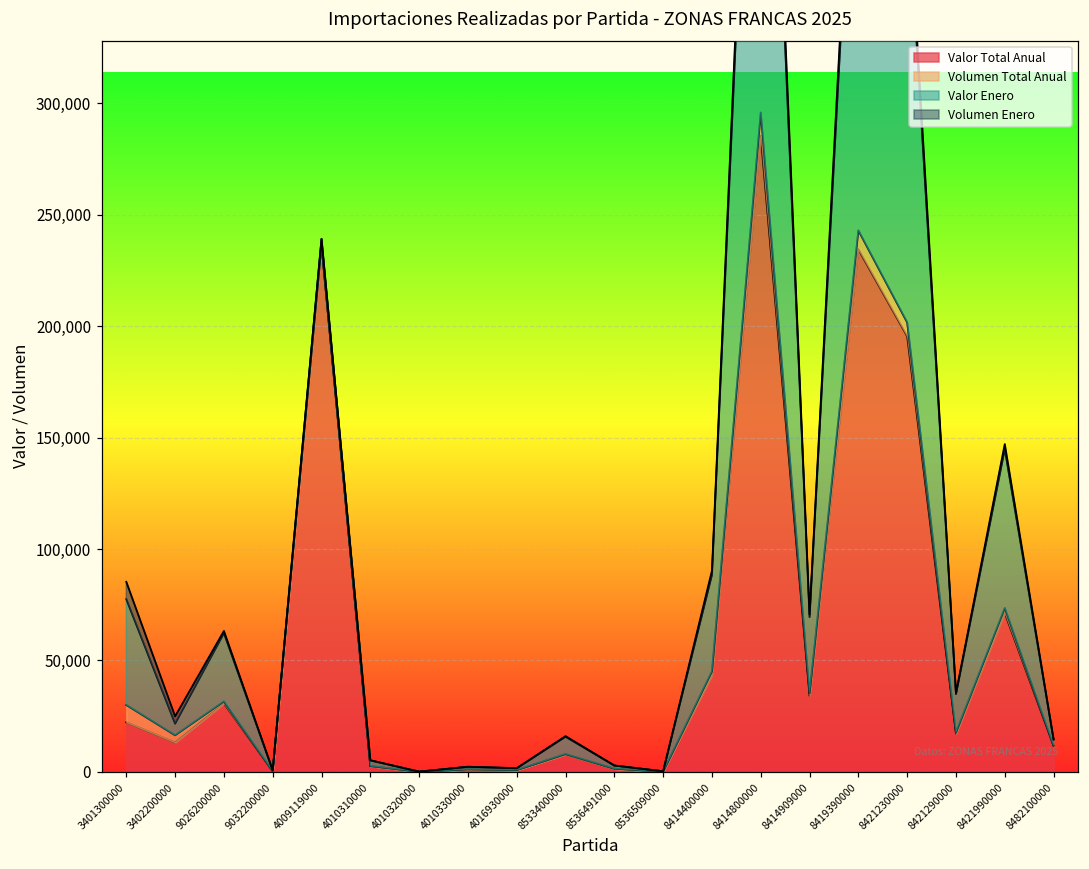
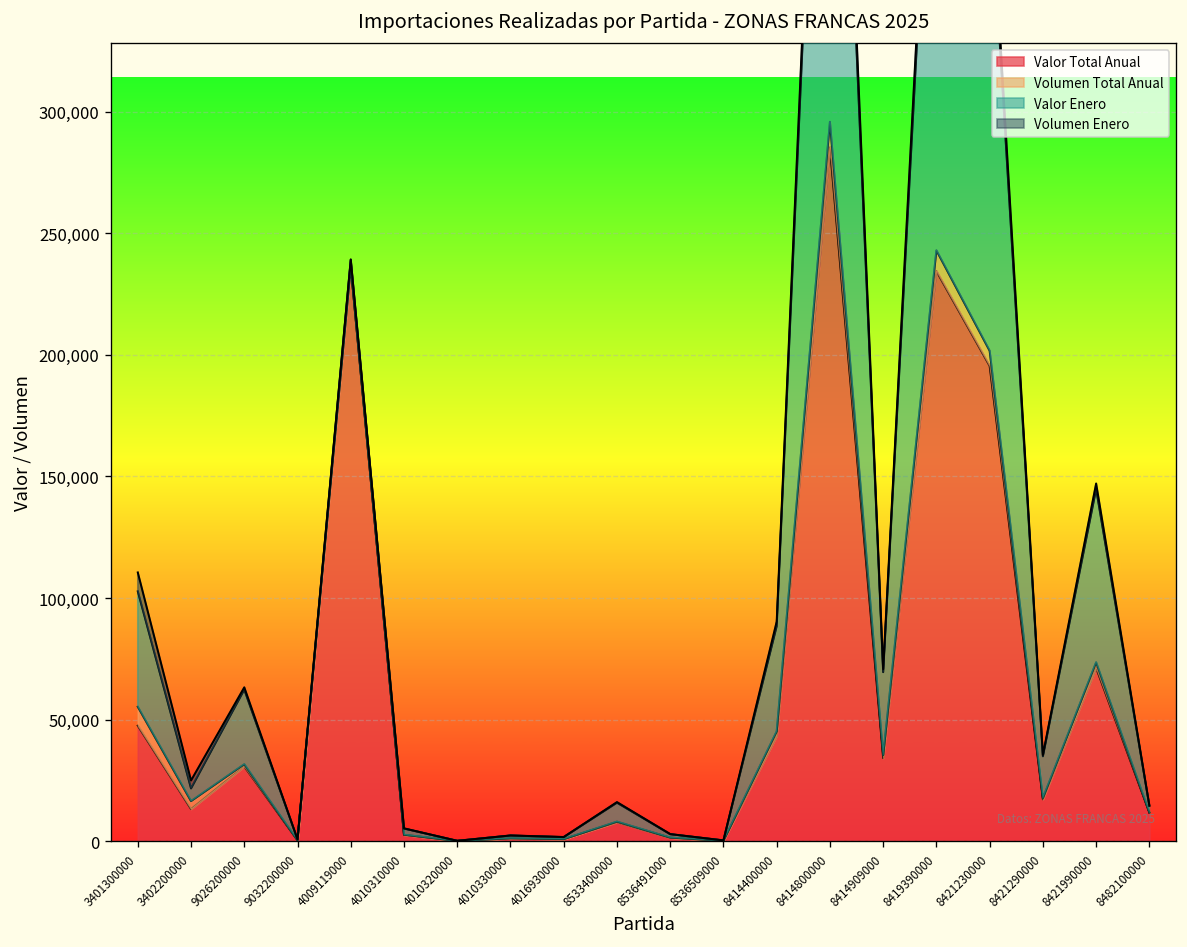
  {
    "Valor Total Anual": {
-     "3401300000": "22,000",
+     "3401300000": "47,000",
      "3402200000": "13,000",
      "8414400000": "43,000",
      "8414800000": "285,000",
      "8419390000": "234,000",
      "8421230000": "195,000",
      "8421990000": "71,000"
    },
    "Volumen Total Anual": {
      "3401300000": "8,000",
      "3402200000": "3,000",
      "8414400000": "2,000",
      "8414800000": "10,000",
      "8419390000": "9,000",
      "8421230000": "6,000",
      "8421990000": "2,000"
    },
    "Valor Enero": {
      "3401300000": "47,000",
      "3402200000": "5,000",
      "8414400000": "43,000",
      "8421990000": "71,000"
    },
    "Volumen Enero": {
      "3401300000": "8,000",
      "3402200000": "3,000",
      "8414400000": "2,000",
      "8421990000": "2,000"
    }
  }
